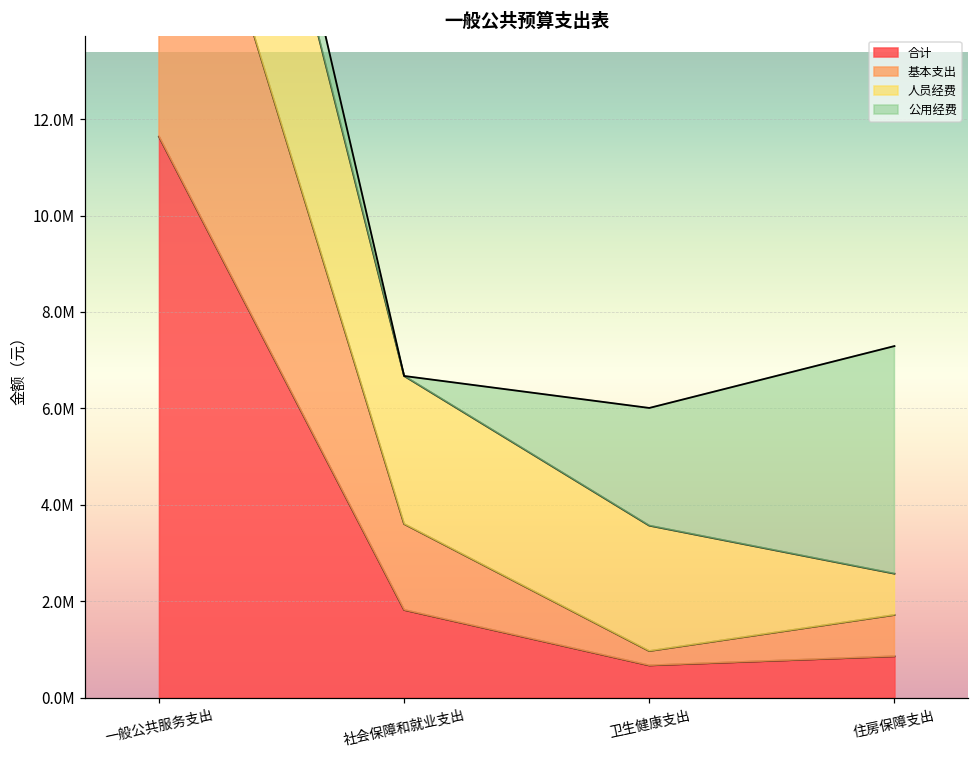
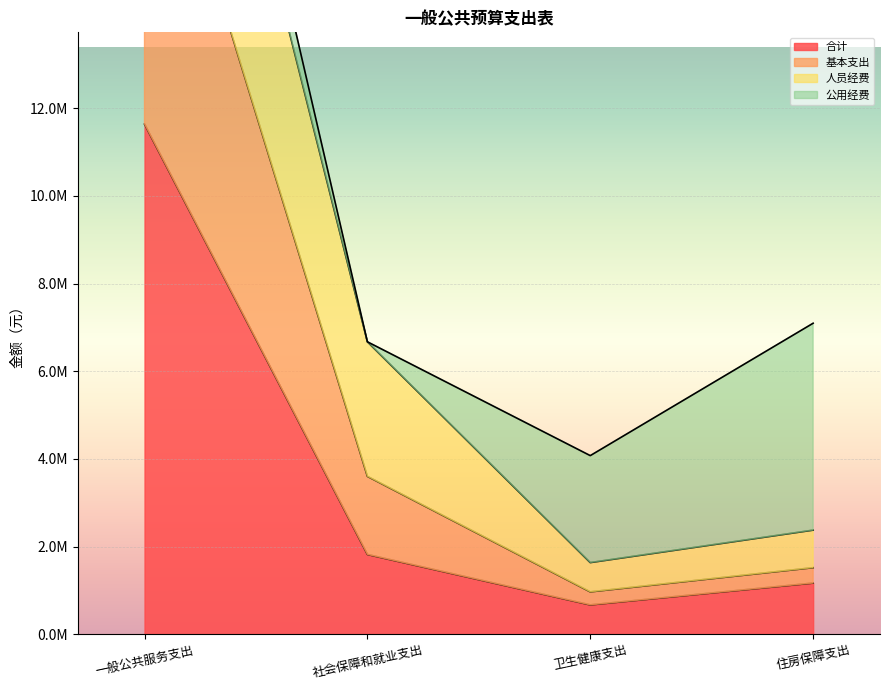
  {
    "合计": {
      "一般公共服务支出": 11600000,
      "社会保障和就业支出": 1800000,
      "卫生健康支出": 700000,
-     "住房保障支出": 900000
+     "住房保障支出": 1200000
    },
    "基本支出": {
      "社会保障和就业支出": 1800000,
      "卫生健康支出": 300000,
-     "住房保障支出": 900000
+     "住房保障支出": 400000
    },
    "人员经费": {
-     "卫生健康支出": 2600000,
+     "卫生健康支出": 700000,
      "住房保障支出": 900000
    },
    "公用经费": {
      "卫生健康支出": 2400000,
      "住房保障支出": 4700000
    }
  }
